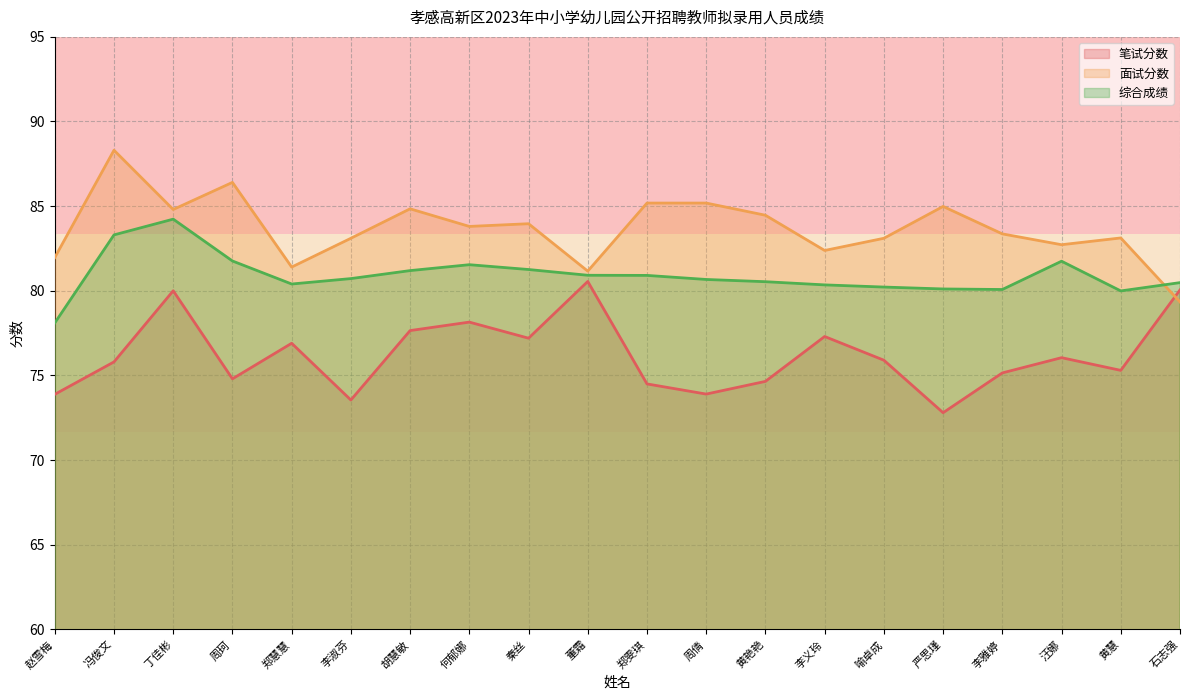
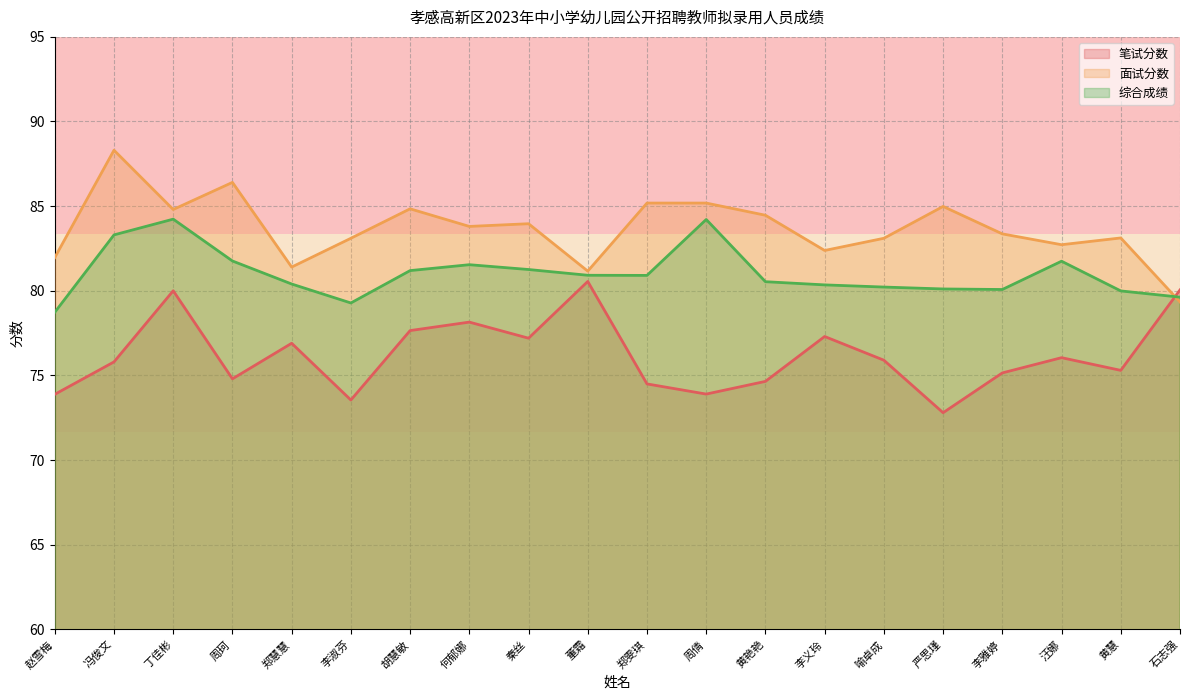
  {
    "综合成绩": {
-     "赵雪梅": 78.1,
+     "赵雪梅": 78.7,
      "冯俊文": 83.3,
      "丁佳彬": 84.2,
      "周珂": 81.8,
      "郑慧慧": 80.4,
-     "李淑芬": 80.7,
+     "李淑芬": 79.3,
      "胡慧敏": 81.2,
      "何郁娜": 81.5,
      "秦丝": 81.3,
      "董霜": 80.9,
      "郑雯琪": 80.9,
-     "周倩": 80.7,
+     "周倩": 84.2,
      "黄艳艳": 80.5,
      "李义玲": 80.3,
      "喻卓成": 80.2,
      "严思瑾": 80.1,
      "李雅婷": 80.1,
      "汪娜": 81.7,
      "黄慧": 80.0,
-     "石志强": 80.5
+     "石志强": 79.6
    }
  }
